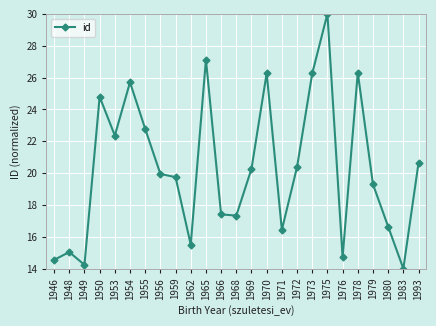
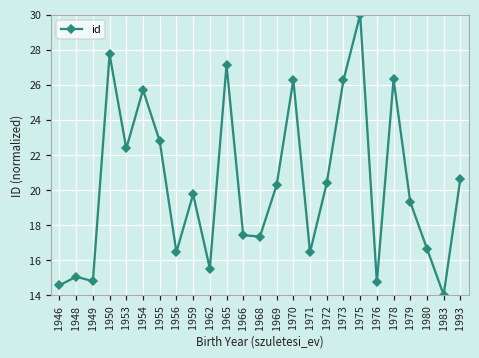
  {
    "1946": 14.5,
    "1948": 15.0,
-   "1949": 14.2,
-   "1950": 24.8,
+   "1949": 14.8,
+   "1950": 27.7,
    "1953": 22.4,
    "1954": 25.7,
    "1955": 22.8,
-   "1956": 19.9,
+   "1956": 16.4,
    "1959": 19.7,
    "1962": 15.5,
    "1965": 27.1,
    "1966": 17.4,
    "1968": 17.3,
    "1969": 20.3,
    "1970": 26.3,
    "1971": 16.4,
    "1972": 20.4,
    "1973": 26.3,
    "1975": 30.0,
    "1976": 14.7,
    "1978": 26.3,
    "1979": 19.3,
    "1980": 16.6,
    "1983": 14.0,
    "1993": 20.6
  }
